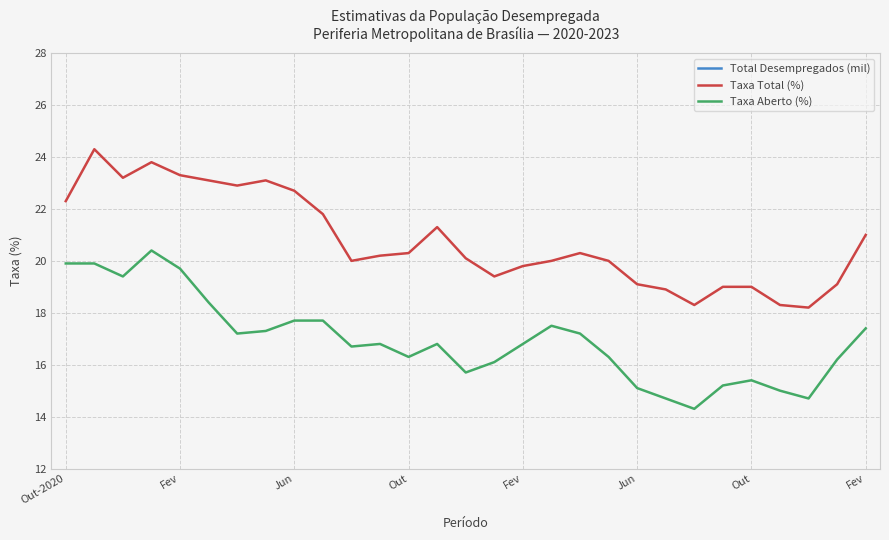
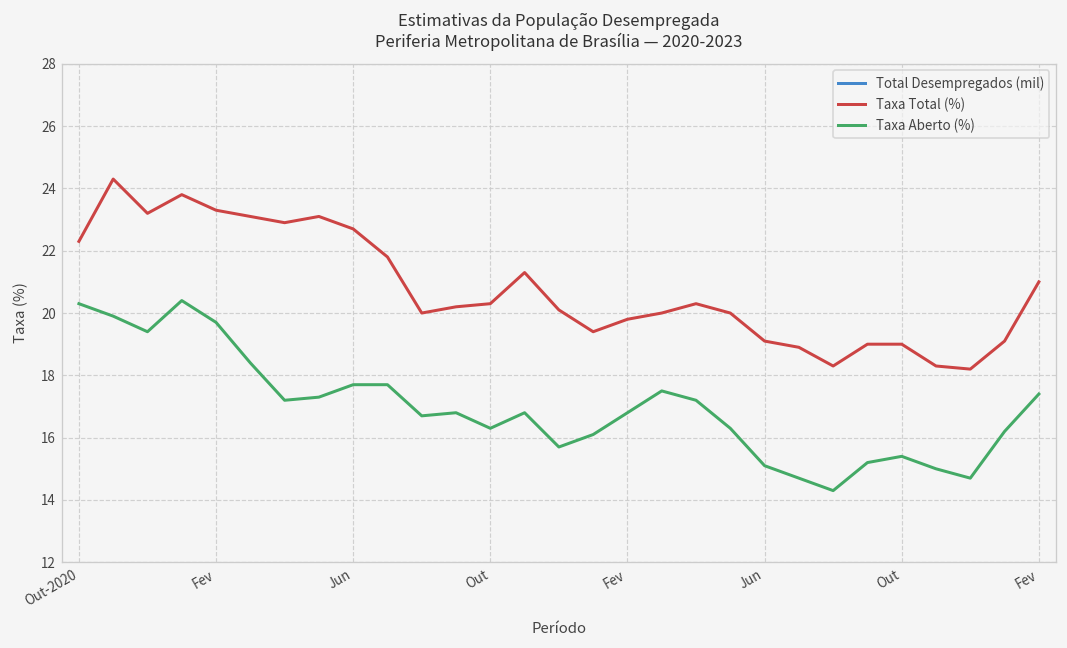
  {
    "Taxa Total (%)": {
      "Out-2020": 22.3
    },
    "Taxa Aberto (%)": {
-     "Out-2020": 19.9
+     "Out-2020": 20.3
    }
  }
